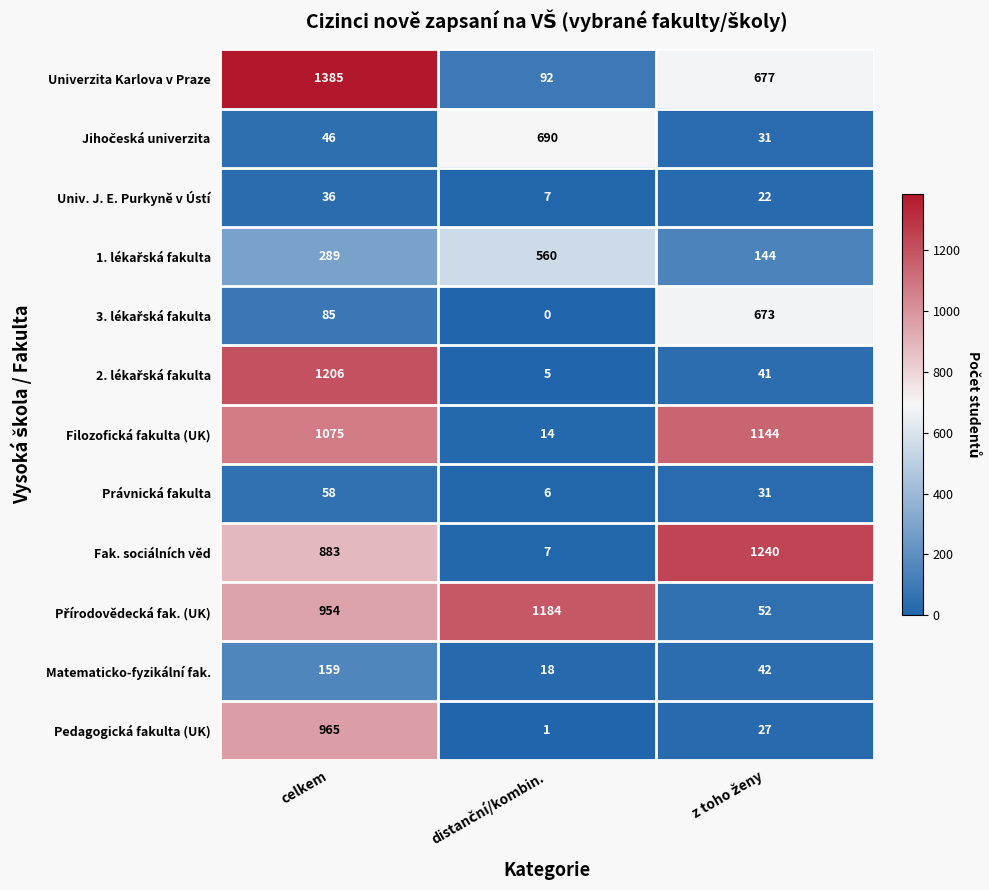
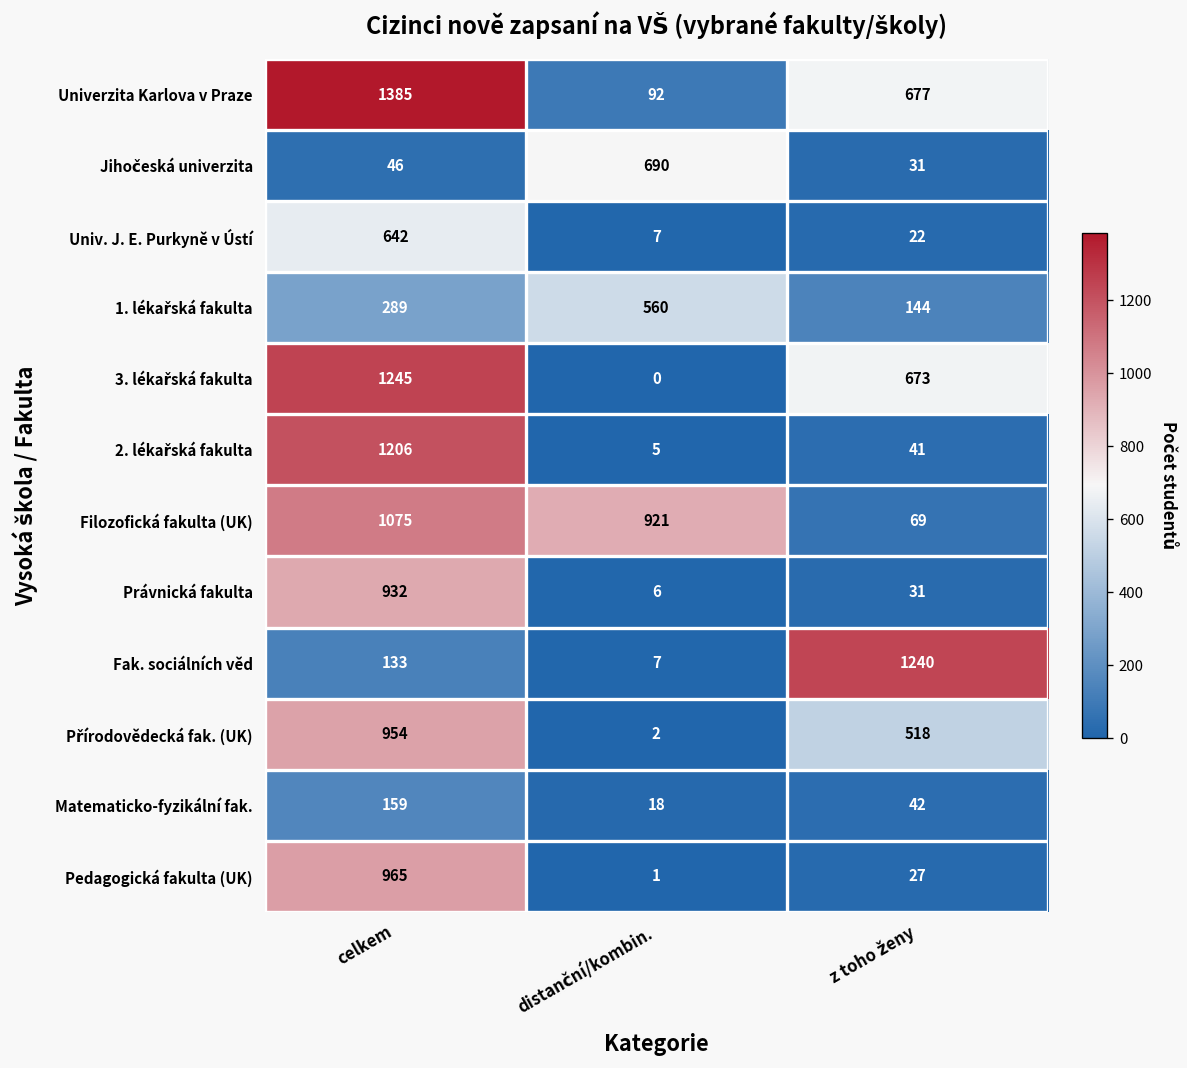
  {
    "Univerzita Karlova v Praze": {
      "celkem": 1385,
      "distanční/kombin.": 92,
      "z toho ženy": 677
    },
    "Jihočeská univerzita": {
      "celkem": 46,
      "distanční/kombin.": 690,
      "z toho ženy": 31
    },
    "Univ. J. E. Purkyně v Ústí": {
-     "celkem": 36,
+     "celkem": 642,
      "distanční/kombin.": 7,
      "z toho ženy": 22
    },
    "1. lékařská fakulta": {
      "celkem": 289,
      "distanční/kombin.": 560,
      "z toho ženy": 144
    },
    "3. lékařská fakulta": {
-     "celkem": 85,
+     "celkem": 1245,
      "distanční/kombin.": 0,
      "z toho ženy": 673
    },
    "2. lékařská fakulta": {
      "celkem": 1206,
      "distanční/kombin.": 5,
      "z toho ženy": 41
    },
    "Filozofická fakulta (UK)": {
      "celkem": 1075,
-     "distanční/kombin.": 14,
-     "z toho ženy": 1144
+     "distanční/kombin.": 921,
+     "z toho ženy": 69
    },
    "Právnická fakulta": {
-     "celkem": 58,
+     "celkem": 932,
      "distanční/kombin.": 6,
      "z toho ženy": 31
    },
    "Fak. sociálních věd": {
-     "celkem": 883,
+     "celkem": 133,
      "distanční/kombin.": 7,
      "z toho ženy": 1240
    },
    "Přírodovědecká fak. (UK)": {
      "celkem": 954,
-     "distanční/kombin.": 1184,
-     "z toho ženy": 52
+     "distanční/kombin.": 2,
+     "z toho ženy": 518
    },
    "Matematicko-fyzikální fak.": {
      "celkem": 159,
      "distanční/kombin.": 18,
      "z toho ženy": 42
    },
    "Pedagogická fakulta (UK)": {
      "celkem": 965,
      "distanční/kombin.": 1,
      "z toho ženy": 27
    }
  }
